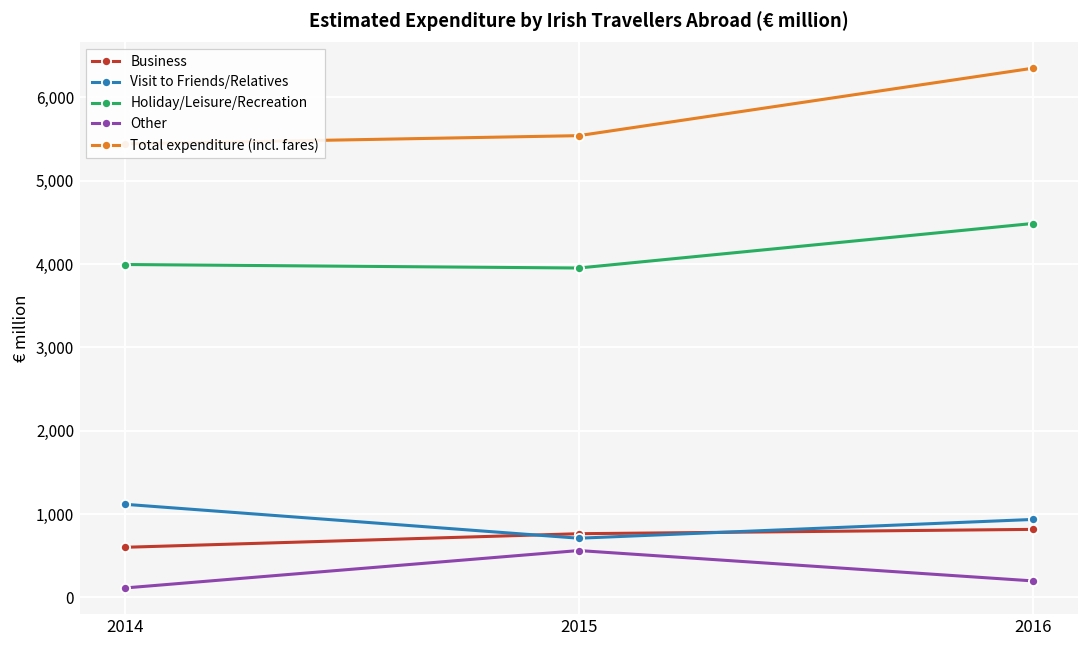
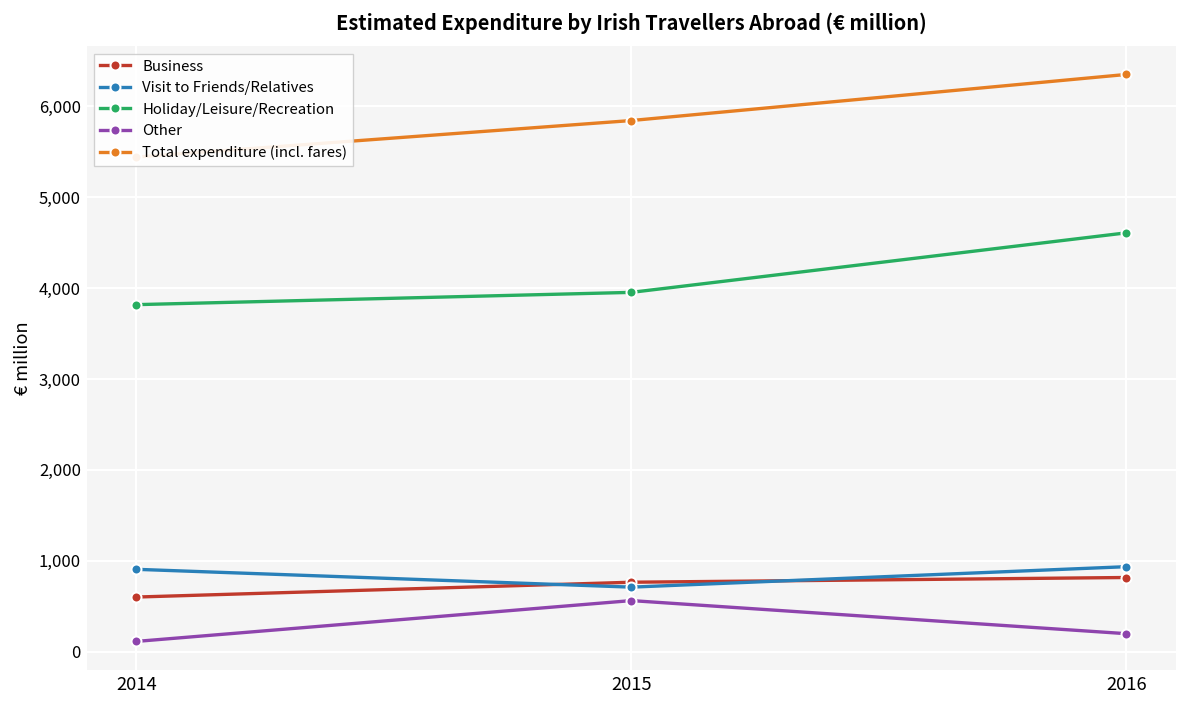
  {
    "Business": {
      "2014": "600",
      "2015": "800",
      "2016": "800"
    },
    "Visit to Friends/Relatives": {
-     "2014": "1,100",
+     "2014": "900",
      "2015": "700",
      "2016": "900"
    },
    "Holiday/Leisure/Recreation": {
-     "2014": "4,000",
+     "2014": "3,800",
      "2015": "4,000",
-     "2016": "4,500"
+     "2016": "4,600"
    },
    "Other": {
      "2014": "100",
      "2015": "600",
      "2016": "200"
    },
    "Total expenditure (incl. fares)": {
-     "2015": "5,500",
+     "2015": "5,800",
      "2016": "6,400"
    }
  }
